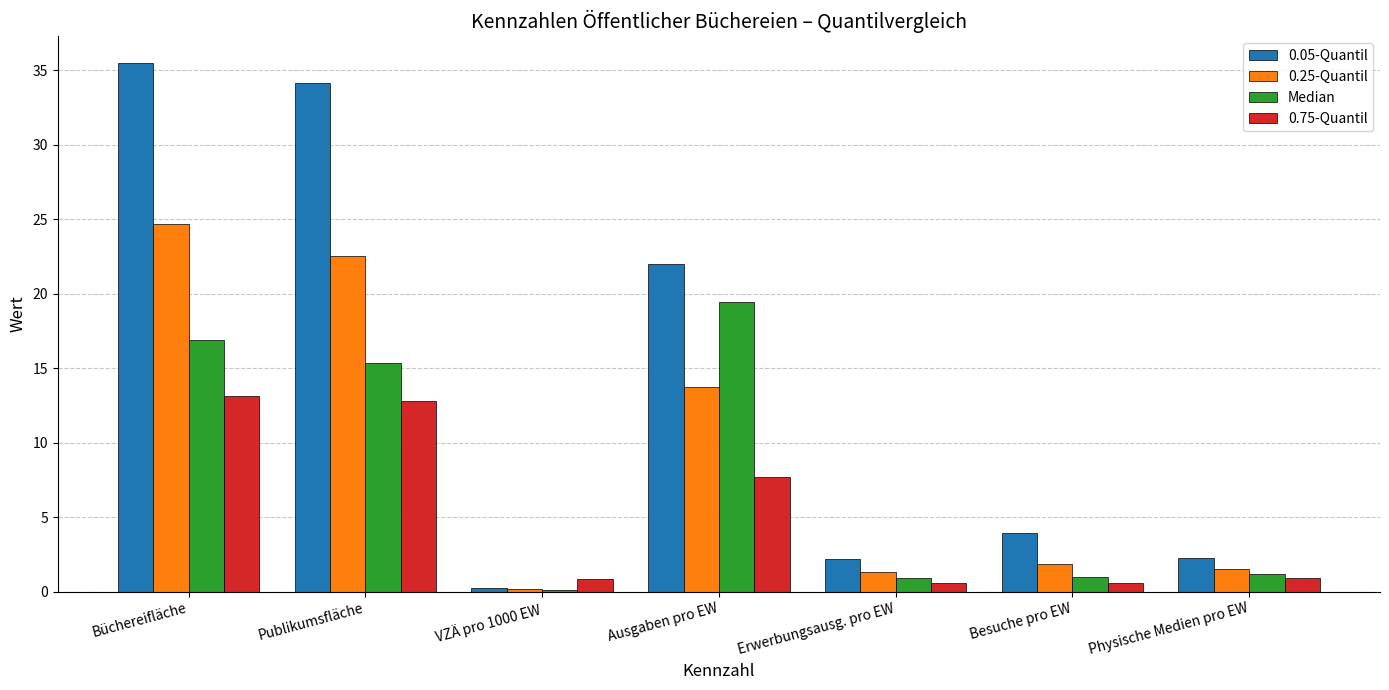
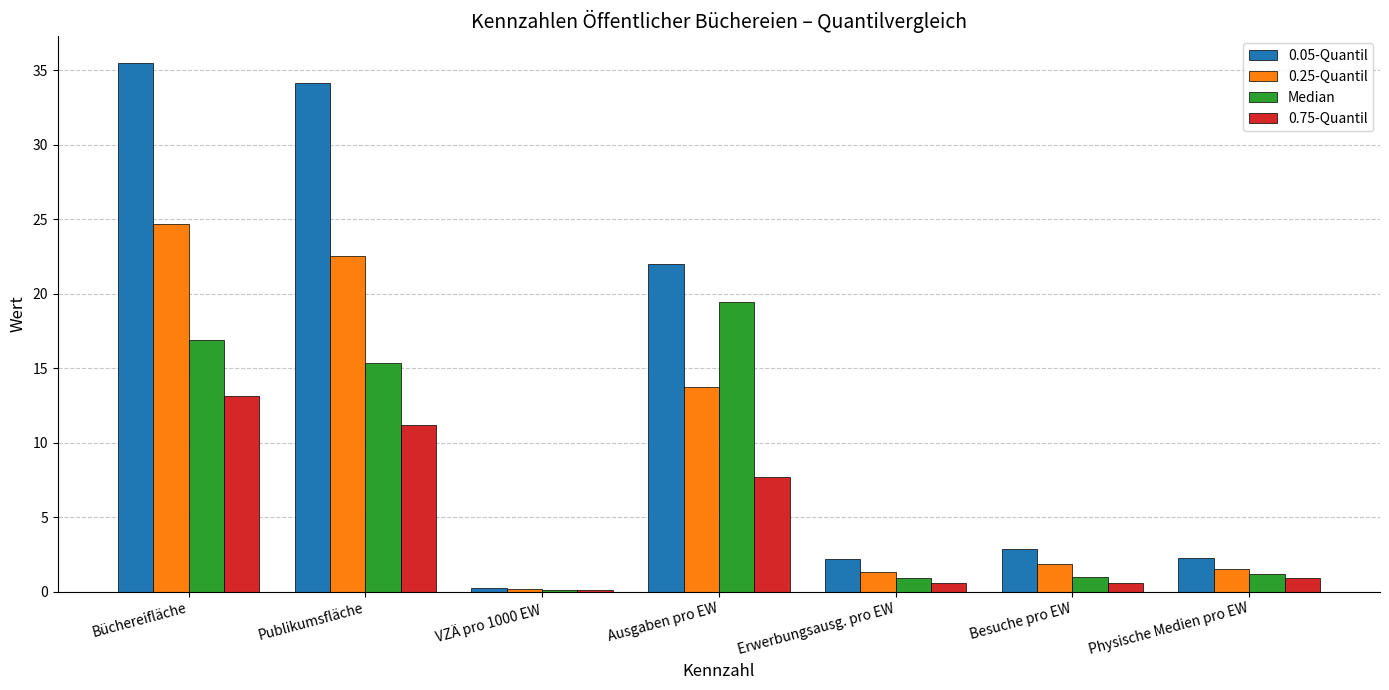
  {
    "0.05-Quantil": {
      "Büchereifläche": 35.5,
      "Publikumsfläche": 34.1,
      "VZÄ pro 1000 EW": 0.3,
      "Ausgaben pro EW": 22.0,
      "Erwerbungsausg. pro EW": 2.2,
-     "Besuche pro EW": 3.9,
+     "Besuche pro EW": 2.9,
      "Physische Medien pro EW": 2.3
    },
    "0.25-Quantil": {
      "Büchereifläche": 24.7,
      "Publikumsfläche": 22.5,
      "VZÄ pro 1000 EW": 0.2,
      "Ausgaben pro EW": 13.7,
      "Erwerbungsausg. pro EW": 1.3,
      "Besuche pro EW": 1.8,
      "Physische Medien pro EW": 1.5
    },
    "Median": {
      "Büchereifläche": 16.9,
      "Publikumsfläche": 15.3,
      "Ausgaben pro EW": 19.5,
      "Erwerbungsausg. pro EW": 1.0,
      "Besuche pro EW": 1.0,
      "Physische Medien pro EW": 1.2
    },
    "0.75-Quantil": {
      "Büchereifläche": 13.1,
-     "Publikumsfläche": 12.8,
-     "VZÄ pro 1000 EW": 0.8,
+     "Publikumsfläche": 11.2,
+     "VZÄ pro 1000 EW": 0.1,
      "Ausgaben pro EW": 7.7,
      "Erwerbungsausg. pro EW": 0.6,
      "Besuche pro EW": 0.6,
      "Physische Medien pro EW": 0.9
    }
  }
